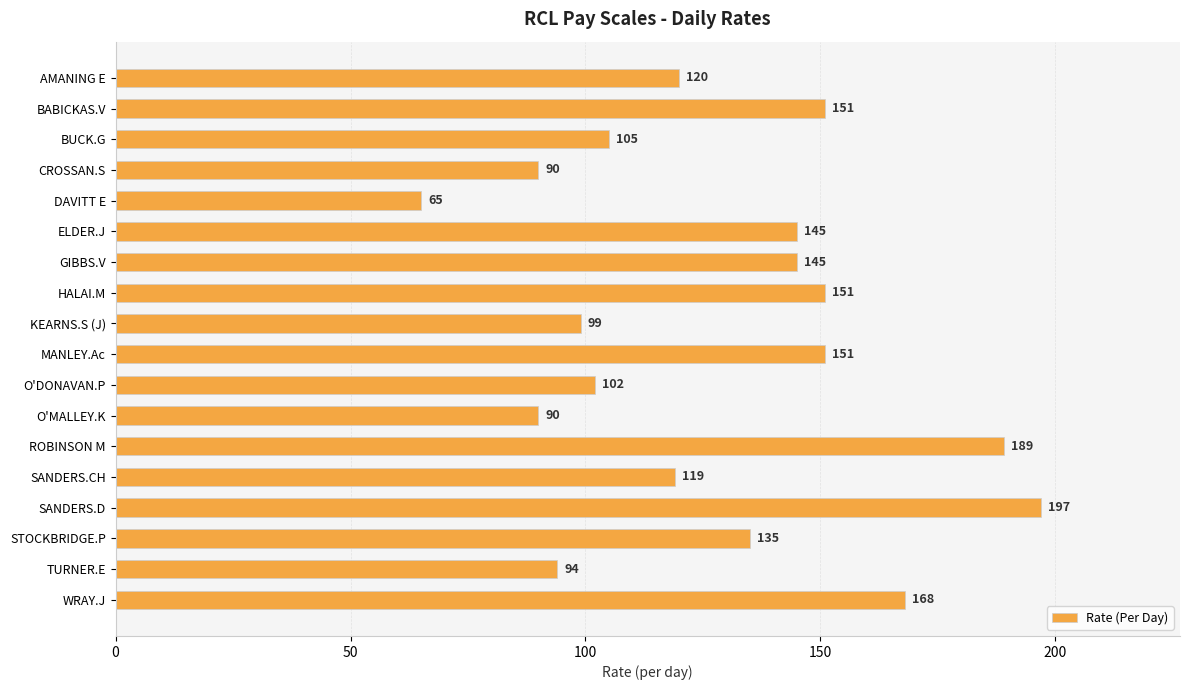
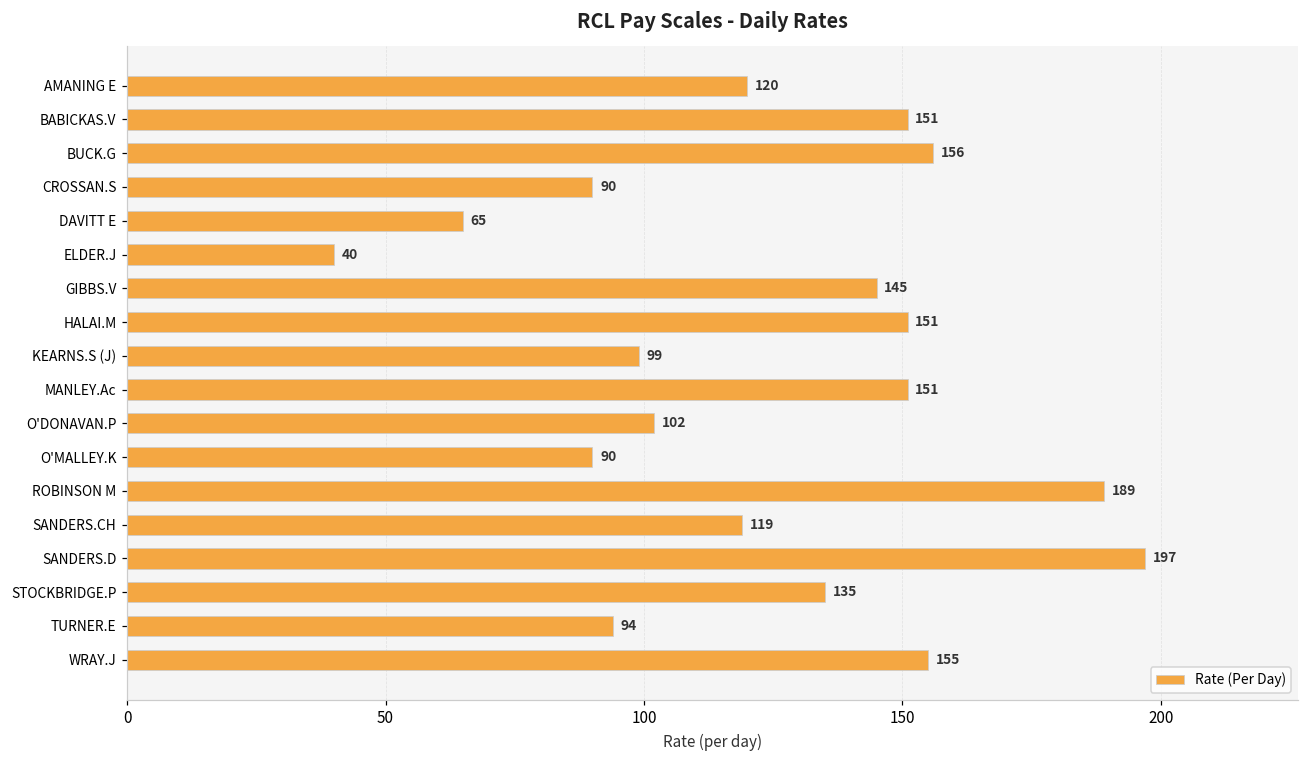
  {
    "AMANING E": 120,
    "BABICKAS.V": 151,
-   "BUCK.G": 105,
+   "BUCK.G": 156,
    "CROSSAN.S": 90,
    "DAVITT E": 65,
-   "ELDER.J": 145,
+   "ELDER.J": 40,
    "GIBBS.V": 145,
    "HALAI.M": 151,
    "KEARNS.S (J)": 99,
    "MANLEY.Ac": 151,
    "O'DONAVAN.P": 102,
    "O'MALLEY.K": 90,
    "ROBINSON M": 189,
    "SANDERS.CH": 119,
    "SANDERS.D": 197,
    "STOCKBRIDGE.P": 135,
    "TURNER.E": 94,
-   "WRAY.J": 168
+   "WRAY.J": 155
  }
